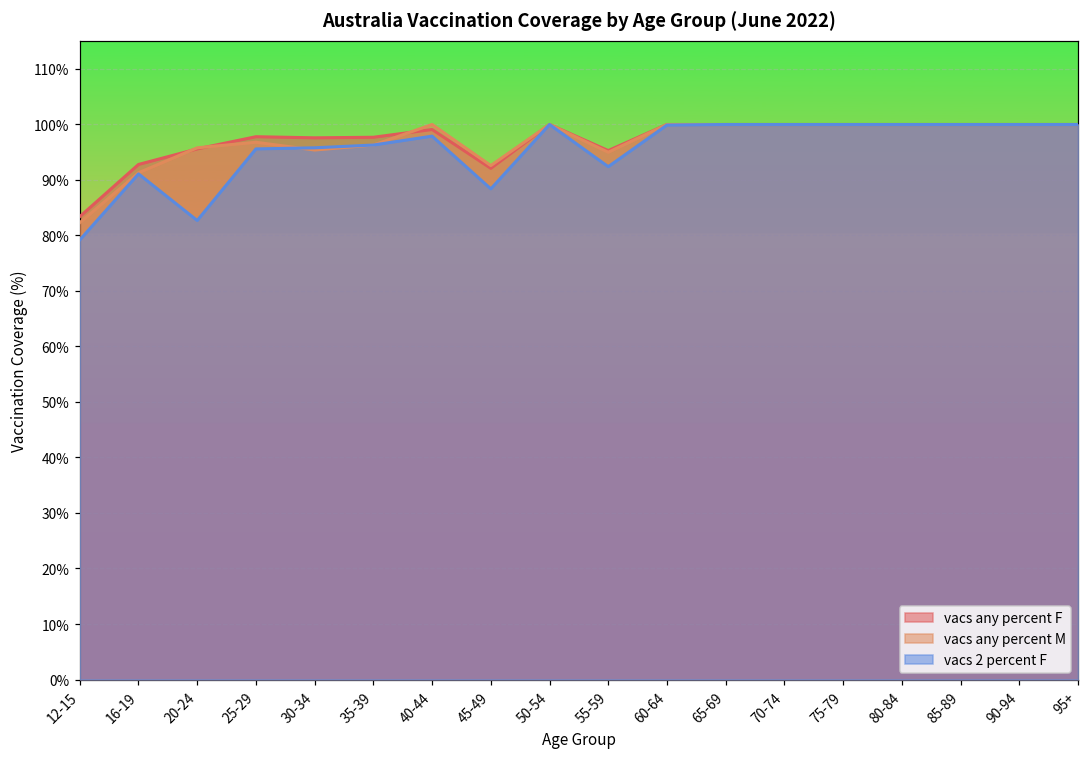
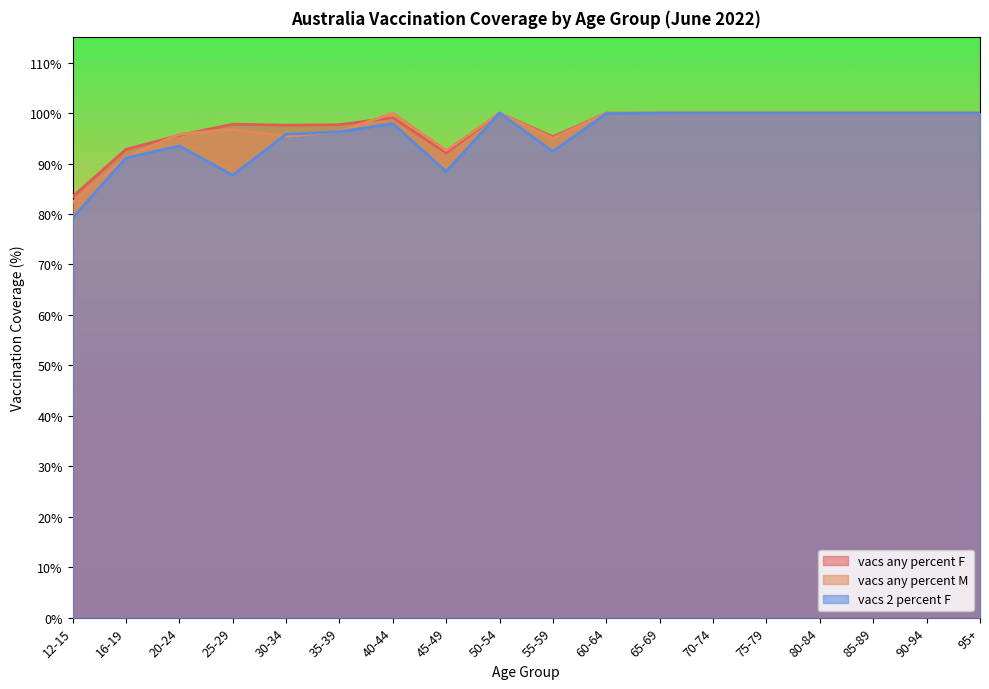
  {
    "vacs 2 percent F": {
      "12-15": "79%",
-     "20-24": "83%",
-     "25-29": "96%",
+     "20-24": "94%",
+     "25-29": "88%",
      "40-44": "98%",
      "45-49": "88%",
      "55-59": "92%"
    }
  }
